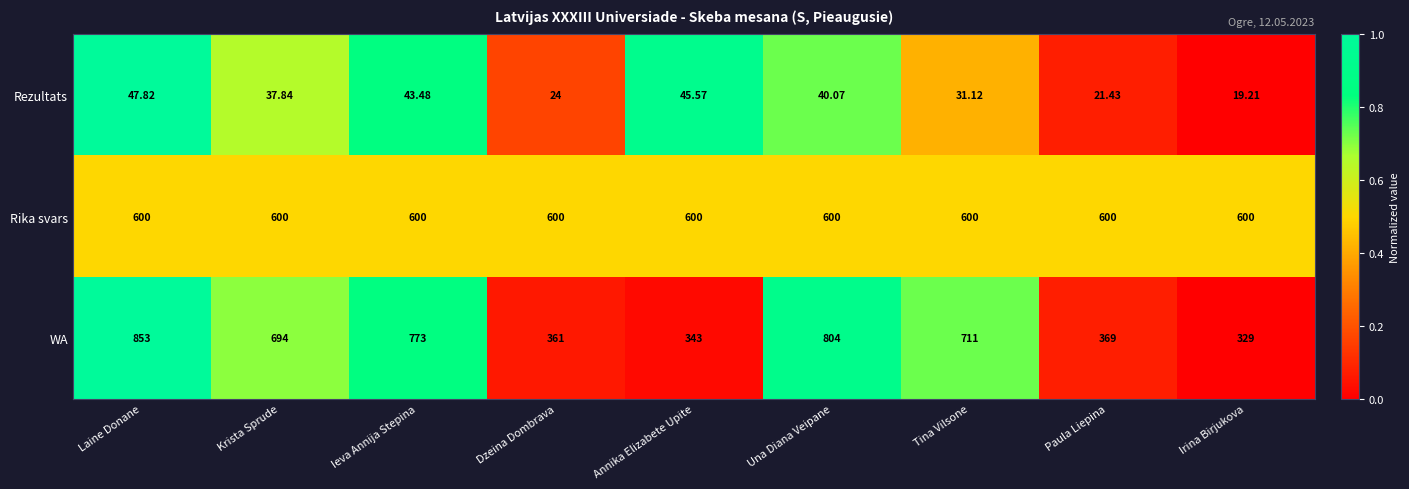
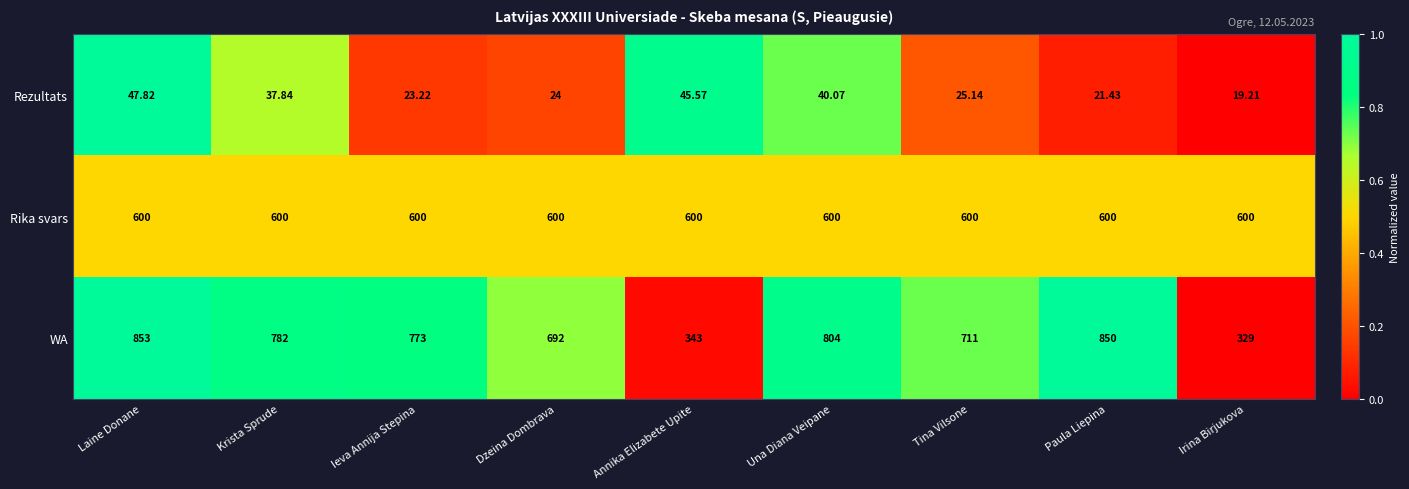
  {
    "Rezultats": {
      "Laine Donane": 47.82,
      "Krista Sprude": 37.84,
-     "Ieva Annija Stepina": 43.48,
+     "Ieva Annija Stepina": 23.22,
      "Dzeina Dombrava": 24,
      "Annika Elizabete Upite": 45.57,
      "Una Diana Veipane": 40.07,
-     "Tina Vilsone": 31.12,
+     "Tina Vilsone": 25.14,
      "Paula Liepina": 21.43,
      "Irina Birjukova": 19.21
    },
    "Rika svars": {
      "Laine Donane": 600,
      "Krista Sprude": 600,
      "Ieva Annija Stepina": 600,
      "Dzeina Dombrava": 600,
      "Annika Elizabete Upite": 600,
      "Una Diana Veipane": 600,
      "Tina Vilsone": 600,
      "Paula Liepina": 600,
      "Irina Birjukova": 600
    },
    "WA": {
      "Laine Donane": 853,
-     "Krista Sprude": 694,
+     "Krista Sprude": 782,
      "Ieva Annija Stepina": 773,
-     "Dzeina Dombrava": 361,
+     "Dzeina Dombrava": 692,
      "Annika Elizabete Upite": 343,
      "Una Diana Veipane": 804,
      "Tina Vilsone": 711,
-     "Paula Liepina": 369,
+     "Paula Liepina": 850,
      "Irina Birjukova": 329
    }
  }
